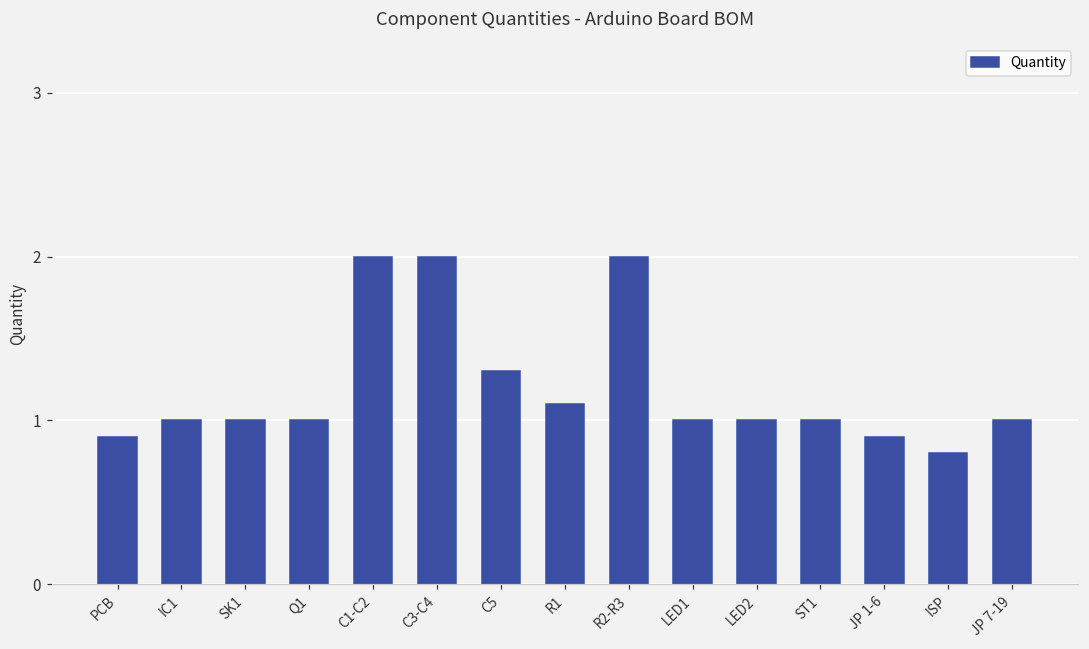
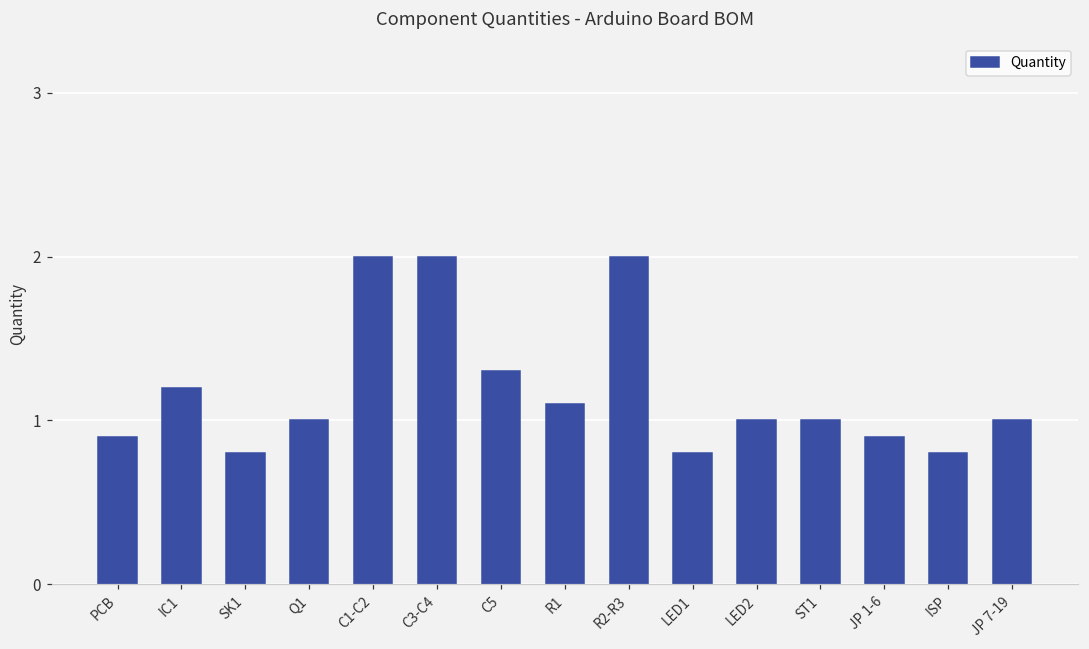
  {
    "PCB": 0.9,
-   "IC1": 1.0,
-   "SK1": 1.0,
+   "IC1": 1.2,
+   "SK1": 0.8,
    "Q1": 1.0,
    "C1-C2": 2.0,
    "C3-C4": 2.0,
    "C5": 1.3,
    "R1": 1.1,
    "R2-R3": 2.0,
-   "LED1": 1.0,
+   "LED1": 0.8,
    "LED2": 1.0,
    "ST1": 1.0,
    "JP 1-6": 0.9,
    "ISP": 0.8,
    "JP 7-19": 1.0
  }
